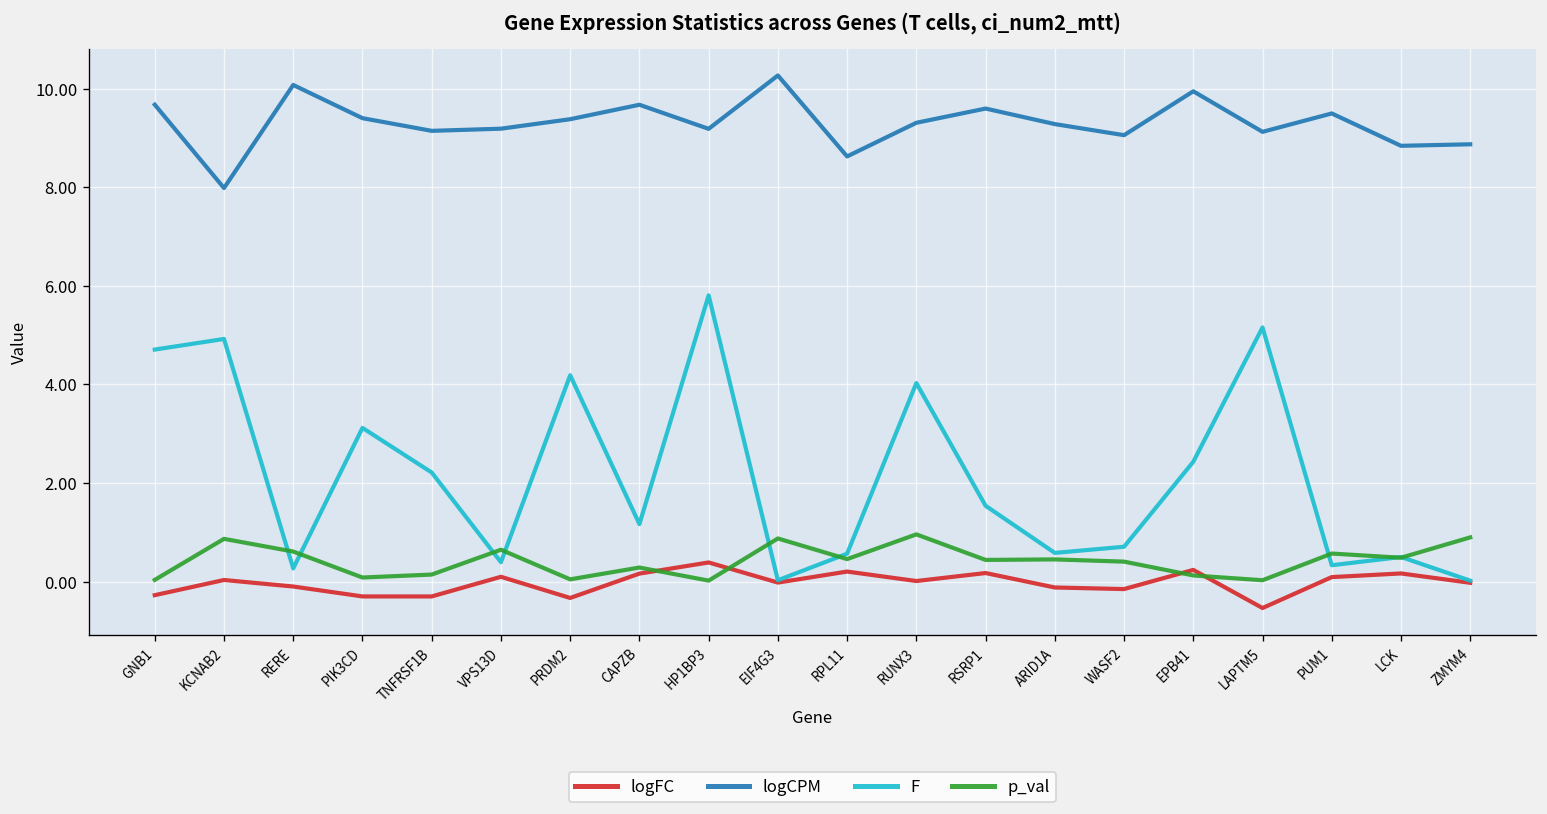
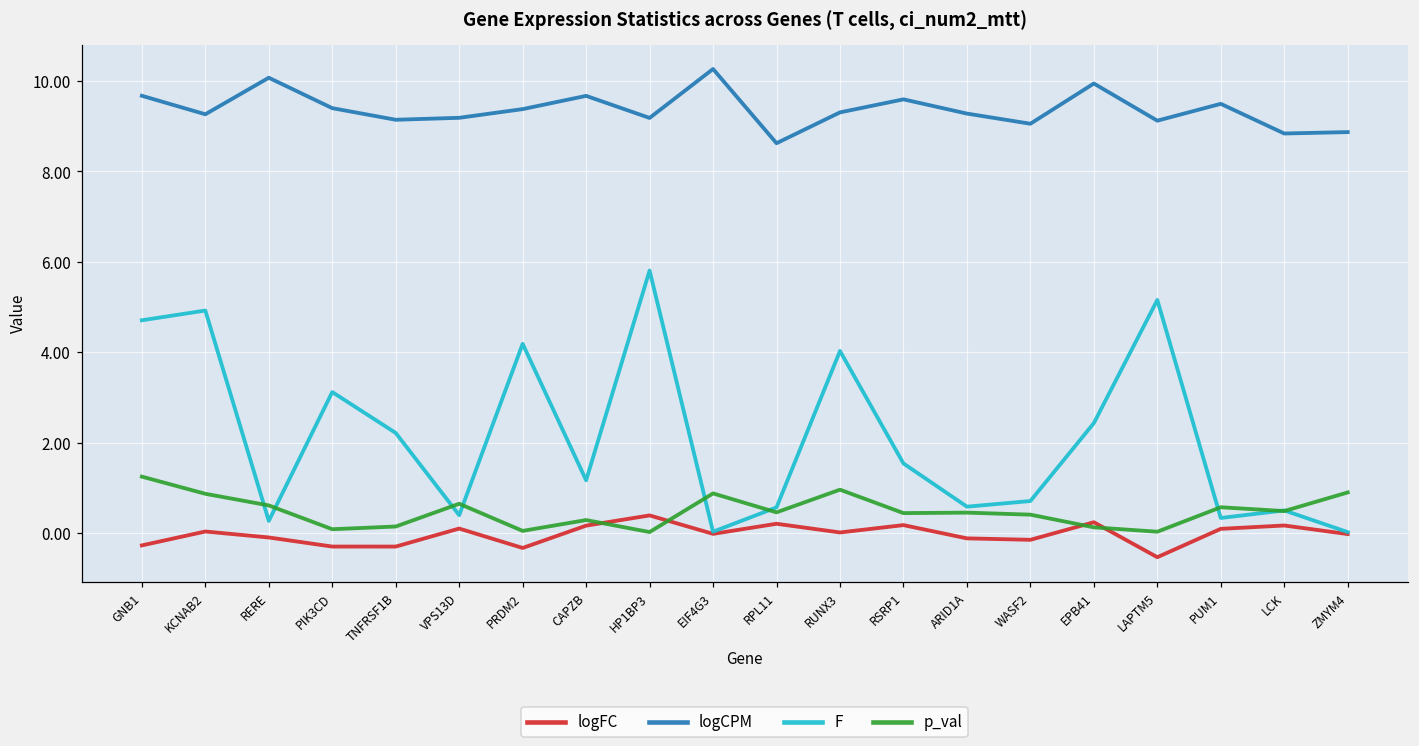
  {
    "logFC": {
      "GNB1": -0.3,
      "KCNAB2": 0.0,
      "RERE": -0.1,
      "PIK3CD": -0.3,
      "TNFRSF1B": -0.3,
      "VPS13D": 0.1,
      "PRDM2": -0.3,
      "CAPZB": 0.2,
      "HP1BP3": 0.4,
      "RPL11": 0.2,
      "RUNX3": 0.0,
      "RSRP1": 0.2,
      "ARID1A": -0.1,
      "WASF2": -0.2,
      "EPB41": 0.2,
      "LAPTM5": -0.5,
      "PUM1": 0.1,
      "LCK": 0.2
    },
    "logCPM": {
      "GNB1": 9.7,
-     "KCNAB2": 8.0,
+     "KCNAB2": 9.3,
      "RERE": 10.1,
      "PIK3CD": 9.4,
      "TNFRSF1B": 9.1,
      "VPS13D": 9.2,
      "PRDM2": 9.4,
      "CAPZB": 9.7,
      "HP1BP3": 9.2,
      "EIF4G3": 10.3,
      "RPL11": 8.6,
      "RUNX3": 9.3,
      "RSRP1": 9.6,
      "ARID1A": 9.3,
      "WASF2": 9.1,
      "EPB41": 9.9,
      "LAPTM5": 9.1,
      "PUM1": 9.5,
      "LCK": 8.8,
      "ZMYM4": 8.9
    },
    "F": {
      "GNB1": 4.7,
      "KCNAB2": 4.9,
      "RERE": 0.3,
      "PIK3CD": 3.1,
      "TNFRSF1B": 2.2,
      "VPS13D": 0.4,
      "PRDM2": 4.2,
      "CAPZB": 1.2,
      "HP1BP3": 5.8,
      "RPL11": 0.6,
      "RUNX3": 4.0,
      "RSRP1": 1.5,
      "ARID1A": 0.6,
      "WASF2": 0.7,
      "EPB41": 2.4,
      "LAPTM5": 5.2,
      "PUM1": 0.3
    },
    "p_val": {
-     "GNB1": 0.0,
+     "GNB1": 1.2,
      "KCNAB2": 0.9,
      "RERE": 0.6,
      "PIK3CD": 0.1,
      "TNFRSF1B": 0.1,
      "VPS13D": 0.6,
      "PRDM2": 0.0,
      "CAPZB": 0.3,
      "HP1BP3": 0.0,
      "EIF4G3": 0.9,
      "RPL11": 0.5,
      "RUNX3": 1.0,
      "RSRP1": 0.4,
      "ARID1A": 0.4,
      "WASF2": 0.4,
      "EPB41": 0.1,
      "LAPTM5": 0.0,
      "PUM1": 0.6,
      "ZMYM4": 0.9
    }
  }
